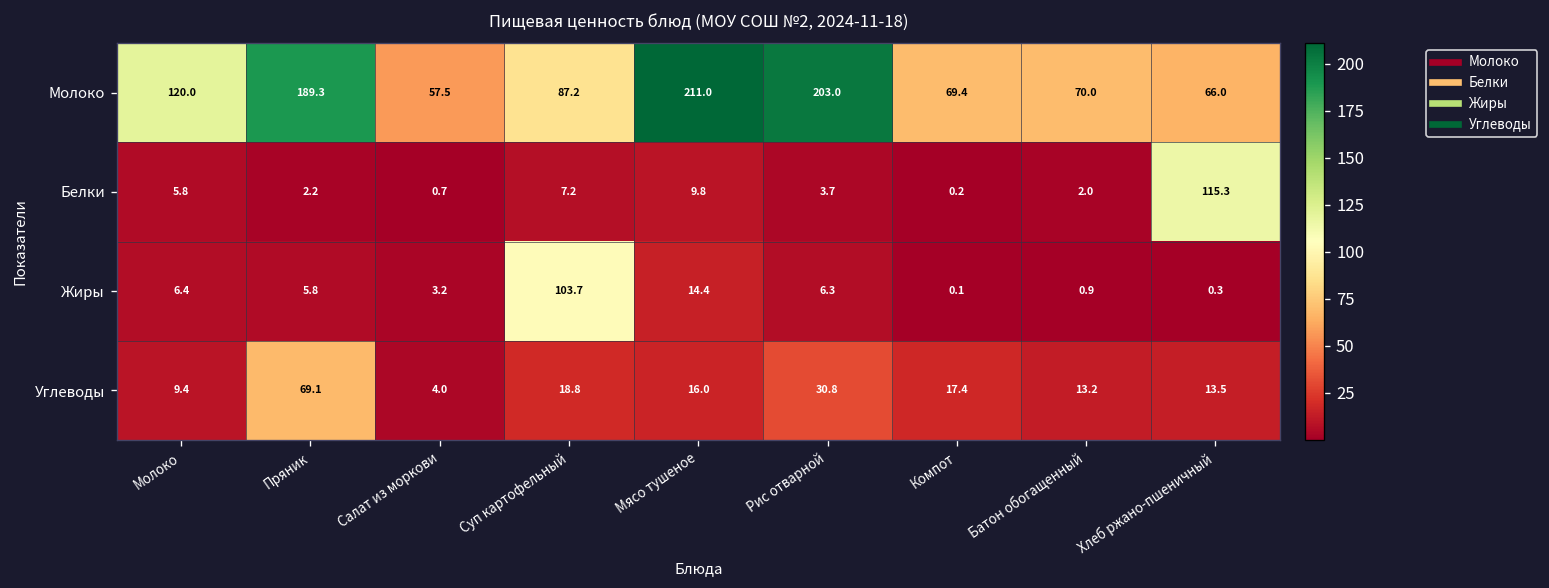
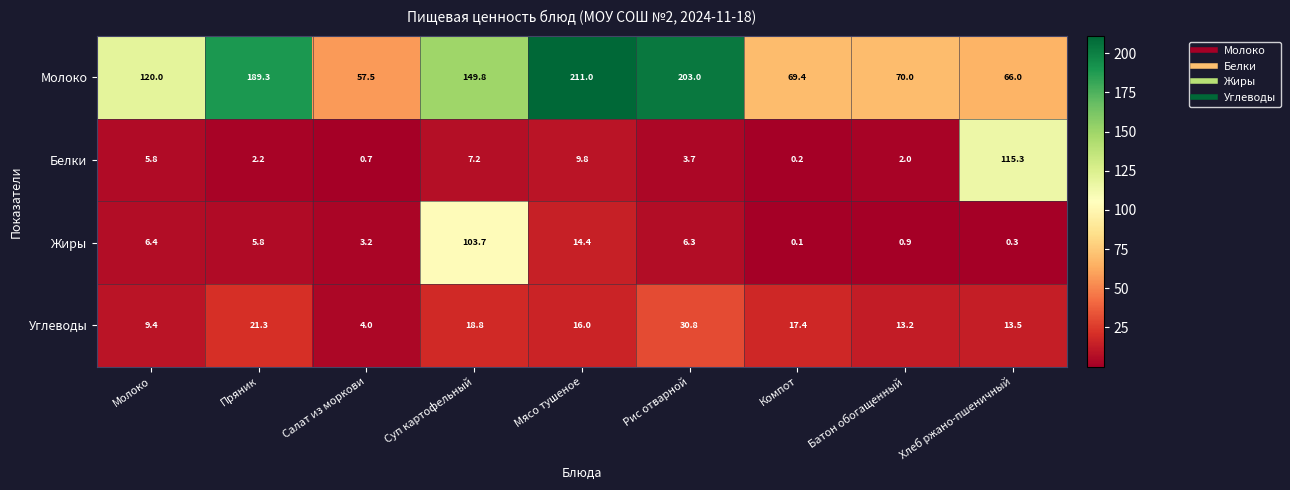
  {
    "Молоко": {
      "Молоко": 120.0,
      "Пряник": 189.3,
      "Салат из моркови": 57.5,
-     "Суп картофельный": 87.2,
+     "Суп картофельный": 149.8,
      "Мясо тушеное": 211.0,
      "Рис отварной": 203.0,
      "Компот": 69.4,
      "Батон обогащенный": 70.0,
      "Хлеб ржано-пшеничный": 66.0
    },
    "Белки": {
      "Молоко": 5.8,
      "Пряник": 2.2,
      "Салат из моркови": 0.7,
      "Суп картофельный": 7.2,
      "Мясо тушеное": 9.8,
      "Рис отварной": 3.7,
      "Компот": 0.2,
      "Батон обогащенный": 2.0,
      "Хлеб ржано-пшеничный": 115.3
    },
    "Жиры": {
      "Молоко": 6.4,
      "Пряник": 5.8,
      "Салат из моркови": 3.2,
      "Суп картофельный": 103.7,
      "Мясо тушеное": 14.4,
      "Рис отварной": 6.3,
      "Компот": 0.1,
      "Батон обогащенный": 0.9,
      "Хлеб ржано-пшеничный": 0.3
    },
    "Углеводы": {
      "Молоко": 9.4,
-     "Пряник": 69.1,
+     "Пряник": 21.3,
      "Салат из моркови": 4.0,
      "Суп картофельный": 18.8,
      "Мясо тушеное": 16.0,
      "Рис отварной": 30.8,
      "Компот": 17.4,
      "Батон обогащенный": 13.2,
      "Хлеб ржано-пшеничный": 13.5
    }
  }
